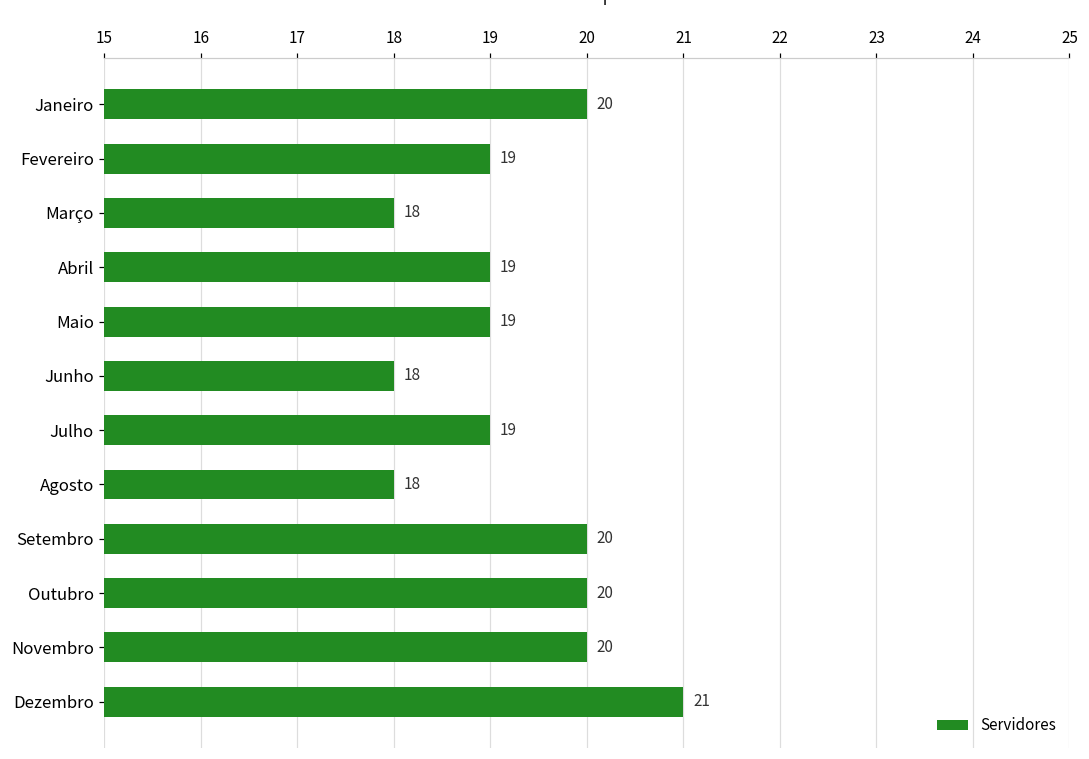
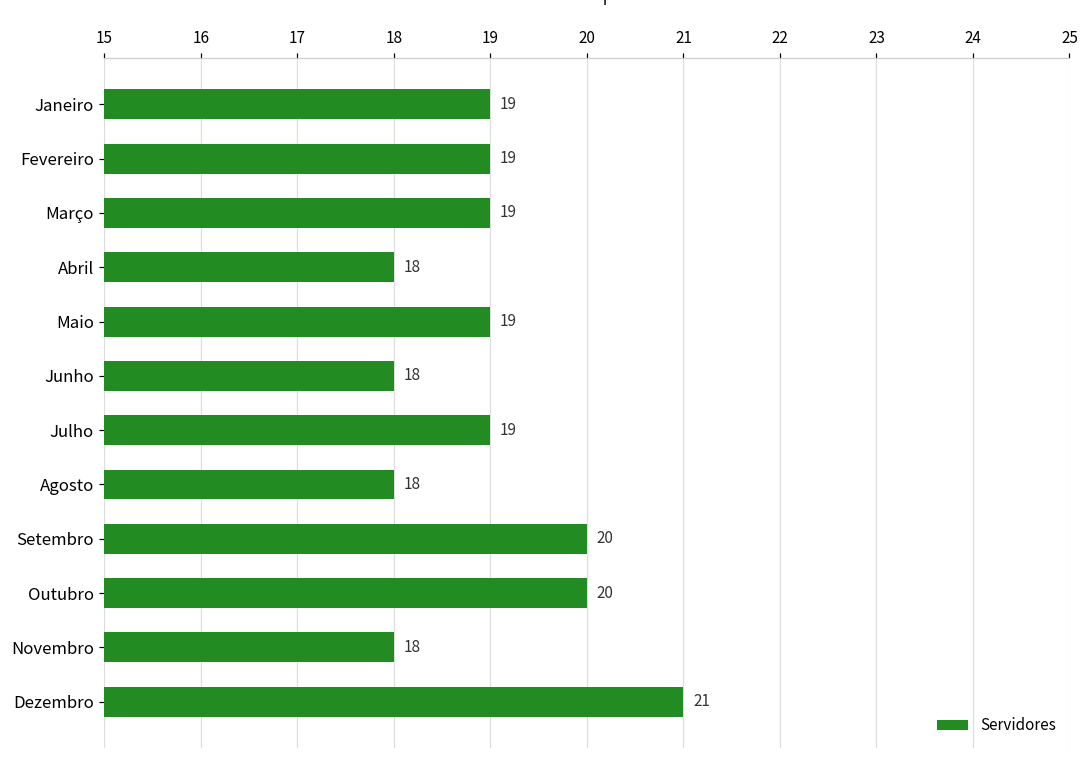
  {
-   "Janeiro": 20,
+   "Janeiro": 19,
    "Fevereiro": 19,
-   "Março": 18,
-   "Abril": 19,
+   "Março": 19,
+   "Abril": 18,
    "Maio": 19,
    "Junho": 18,
    "Julho": 19,
    "Agosto": 18,
    "Setembro": 20,
    "Outubro": 20,
-   "Novembro": 20,
+   "Novembro": 18,
    "Dezembro": 21
  }
